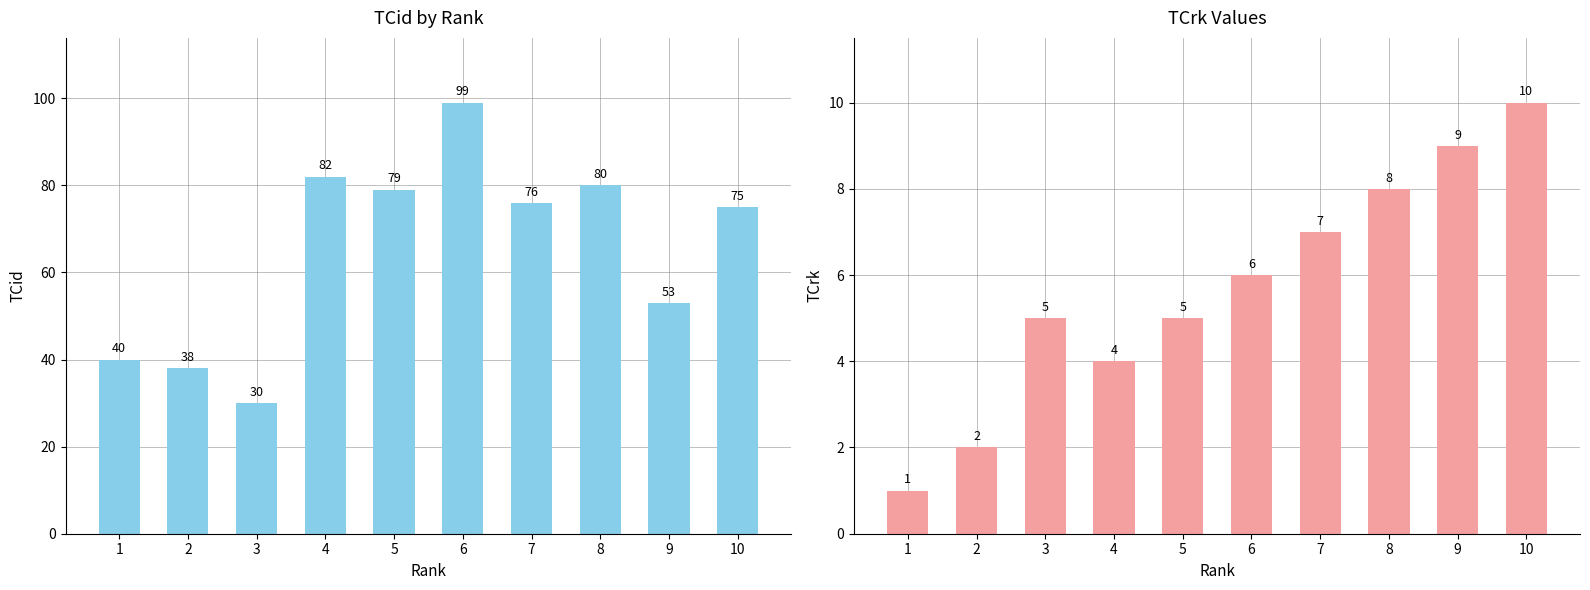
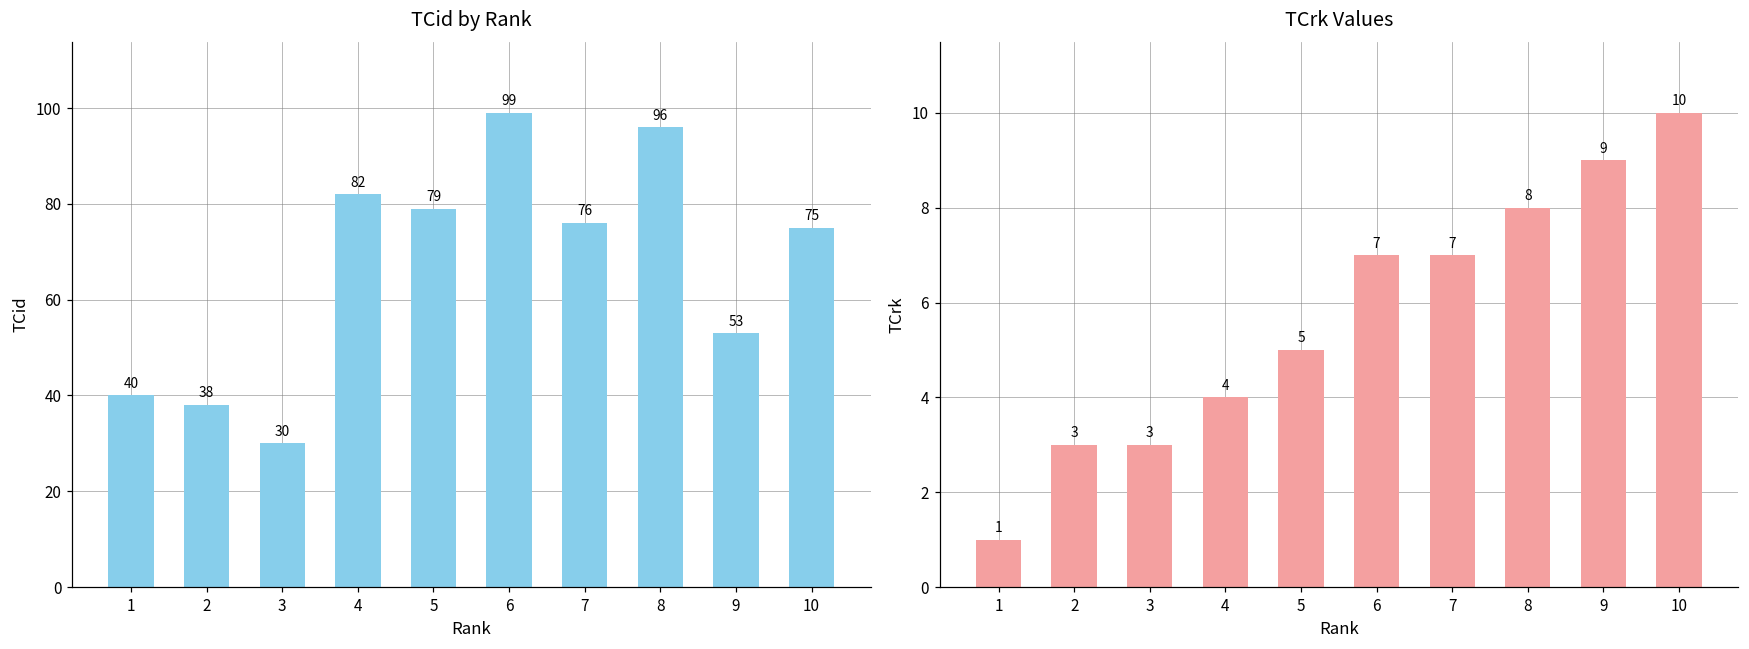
  {
    "TCid by Rank": {
      "1": 40,
      "2": 38,
      "3": 30,
      "4": 82,
      "5": 79,
      "6": 99,
      "7": 76,
-     "8": 80,
+     "8": 96,
      "9": 53,
      "10": 75
    },
    "TCrk Values": {
      "1": 1,
-     "2": 2,
-     "3": 5,
+     "2": 3,
+     "3": 3,
      "4": 4,
      "5": 5,
-     "6": 6,
+     "6": 7,
      "7": 7,
      "8": 8,
      "9": 9,
      "10": 10
    }
  }
